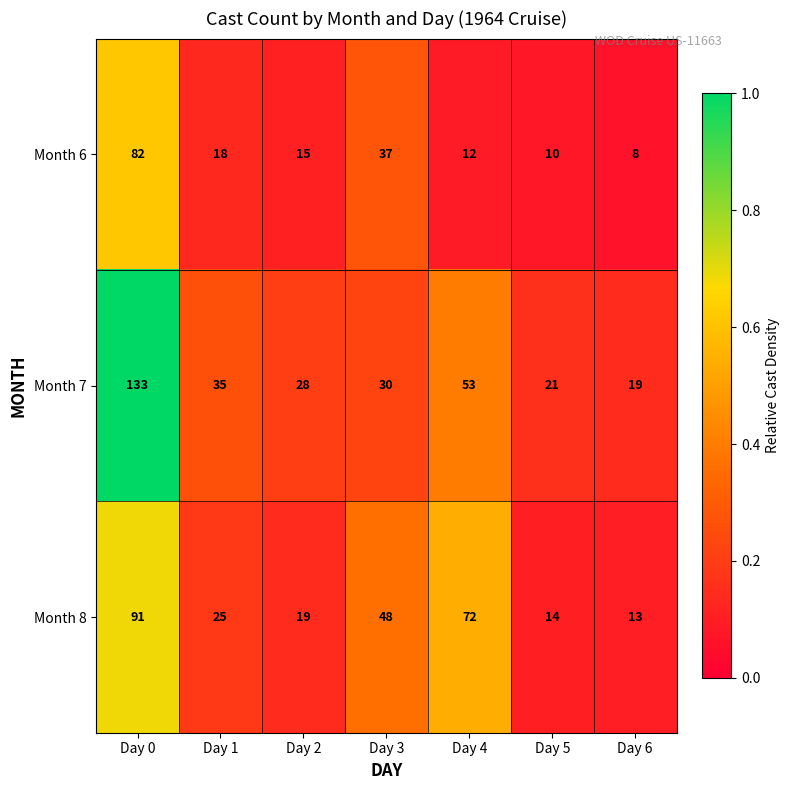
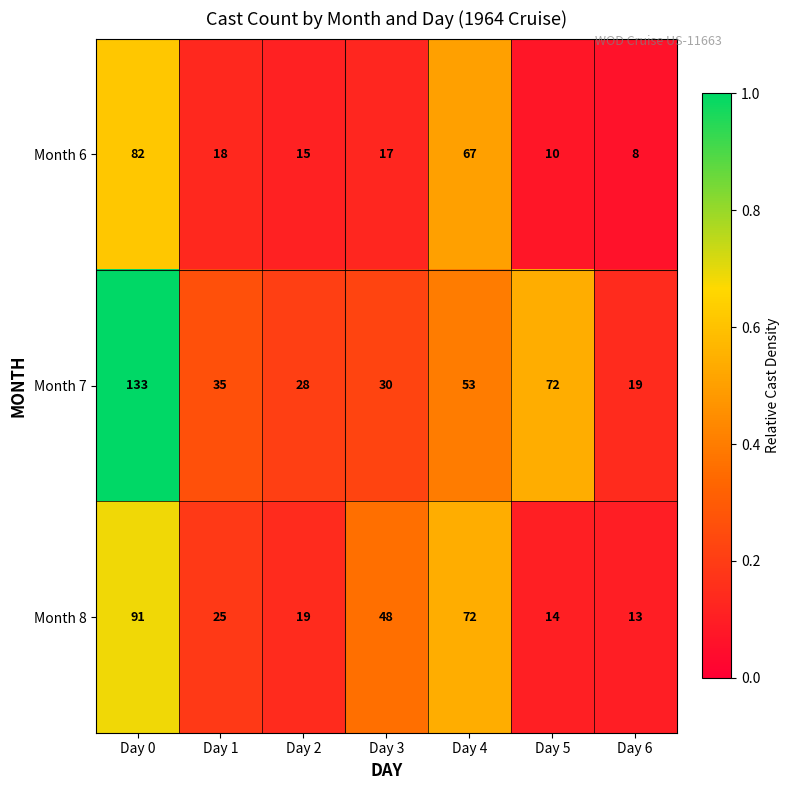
  {
    "Month 6": {
      "Day 0": 82,
      "Day 1": 18,
      "Day 2": 15,
-     "Day 3": 37,
-     "Day 4": 12,
+     "Day 3": 17,
+     "Day 4": 67,
      "Day 5": 10,
      "Day 6": 8
    },
    "Month 7": {
      "Day 0": 133,
      "Day 1": 35,
      "Day 2": 28,
      "Day 3": 30,
      "Day 4": 53,
-     "Day 5": 21,
+     "Day 5": 72,
      "Day 6": 19
    },
    "Month 8": {
      "Day 0": 91,
      "Day 1": 25,
      "Day 2": 19,
      "Day 3": 48,
      "Day 4": 72,
      "Day 5": 14,
      "Day 6": 13
    }
  }
